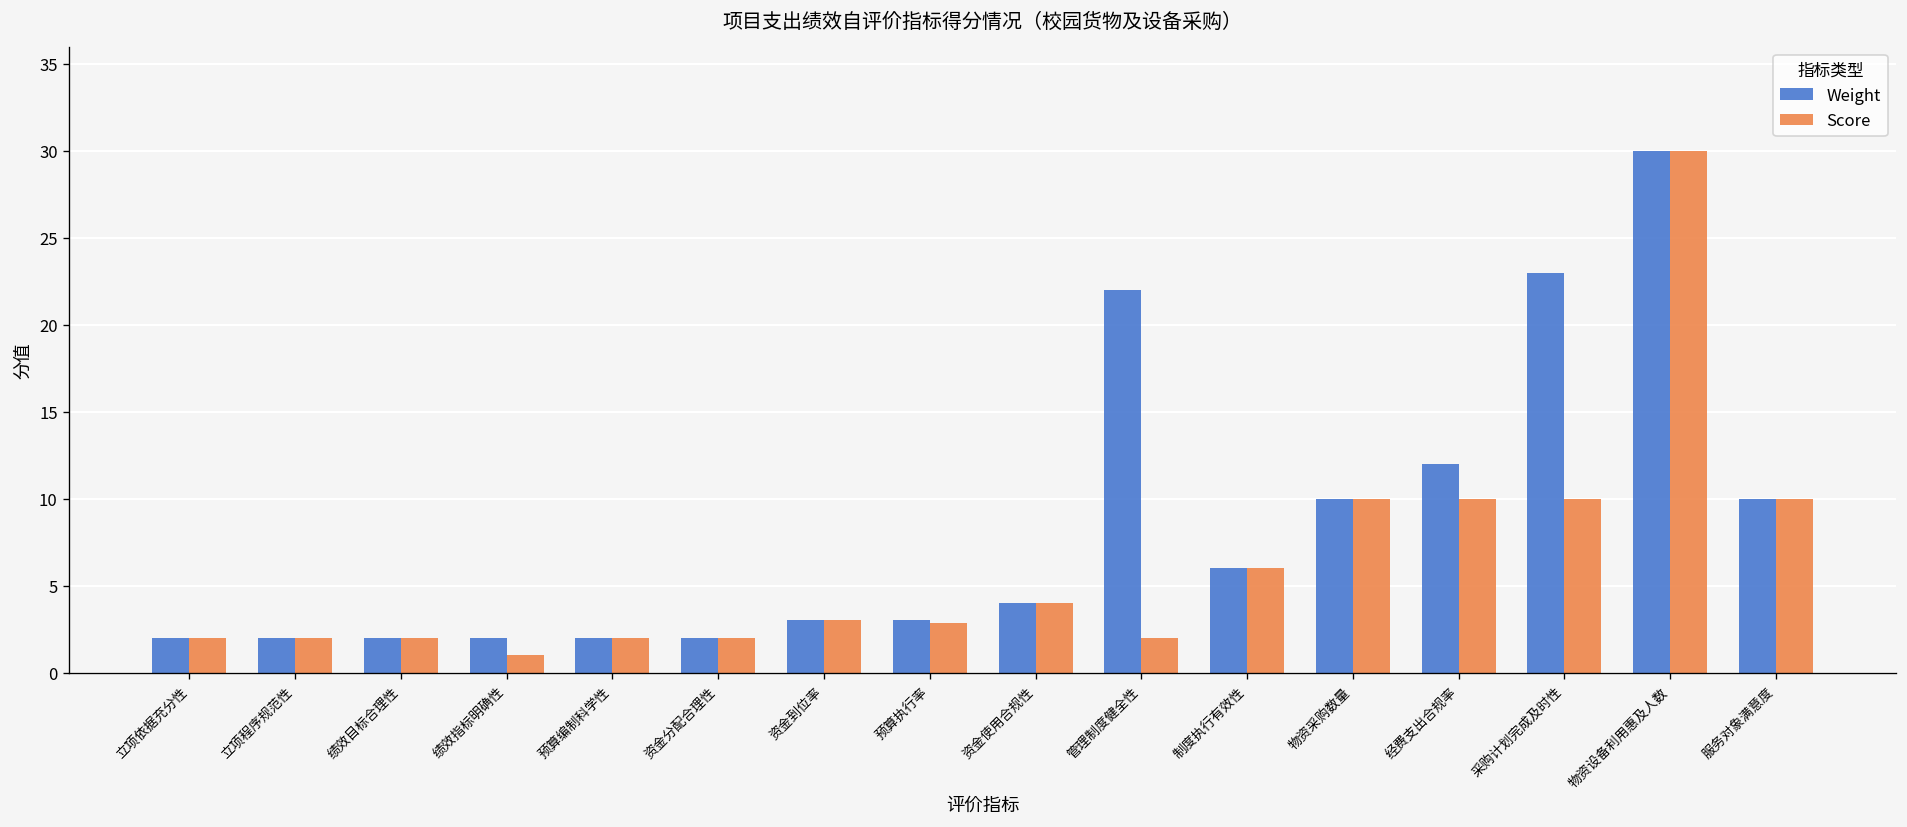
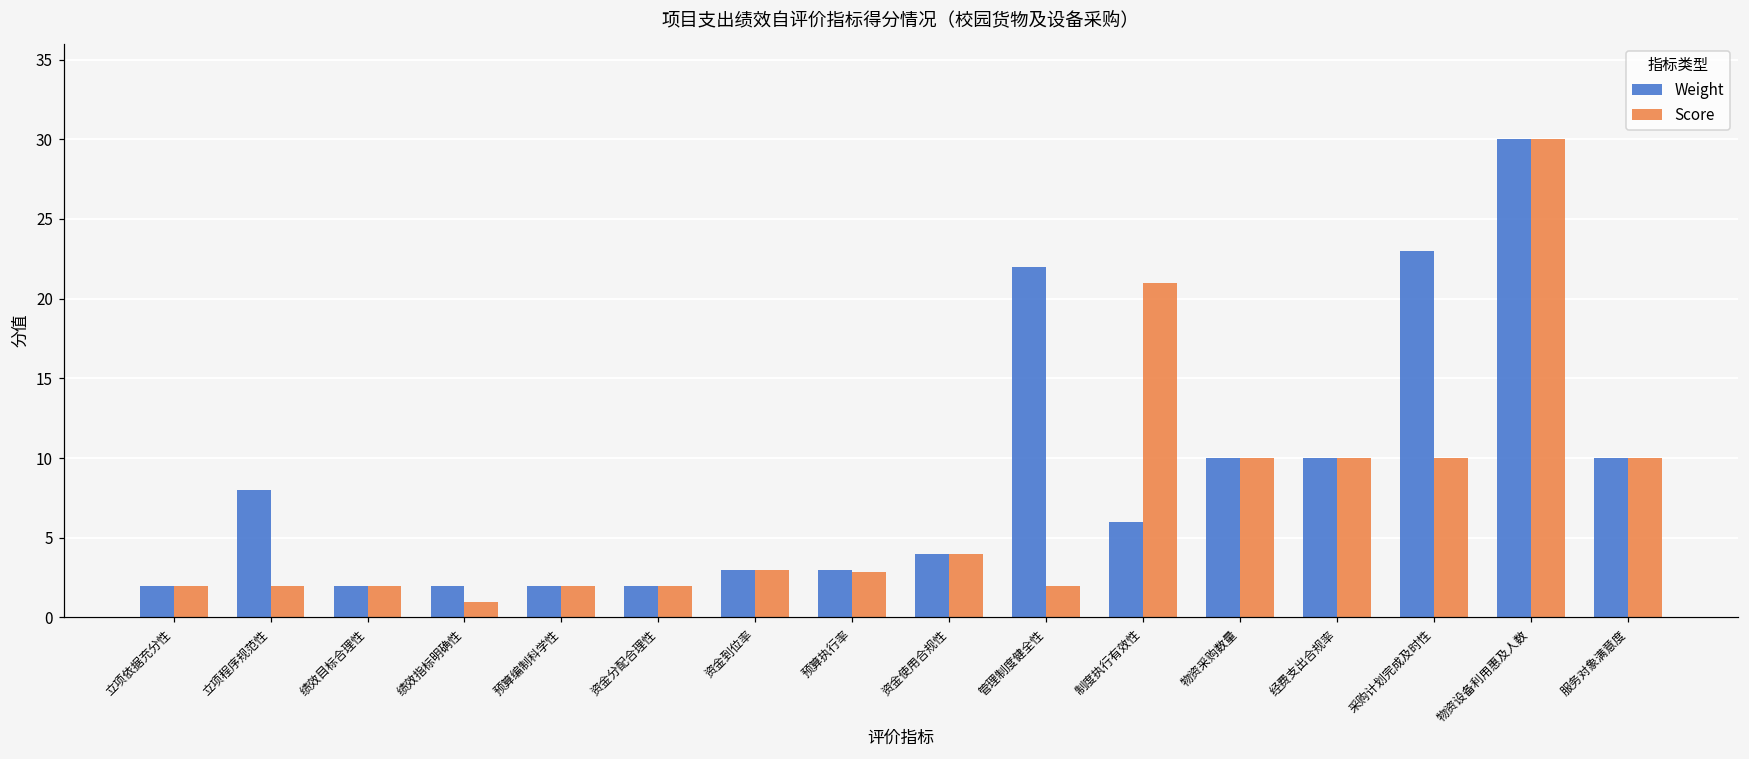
  {
    "Weight": {
      "立项依据充分性": 2,
-     "立项程序规范性": 2,
+     "立项程序规范性": 8,
      "绩效目标合理性": 2,
      "绩效指标明确性": 2,
      "预算编制科学性": 2,
      "资金分配合理性": 2,
      "资金到位率": 3,
      "预算执行率": 3,
      "资金使用合规性": 4,
      "管理制度健全性": 22,
      "制度执行有效性": 6,
      "物资采购数量": 10,
-     "经费支出合规率": 12,
+     "经费支出合规率": 10,
      "采购计划完成及时性": 23,
      "物资设备利用惠及人数": 30,
      "服务对象满意度": 10
    },
    "Score": {
      "立项依据充分性": 2,
      "立项程序规范性": 2,
      "绩效目标合理性": 2,
      "绩效指标明确性": 1,
      "预算编制科学性": 2,
      "资金分配合理性": 2,
      "资金到位率": 3,
      "预算执行率": 3,
      "资金使用合规性": 4,
      "管理制度健全性": 2,
-     "制度执行有效性": 6,
+     "制度执行有效性": 21,
      "物资采购数量": 10,
      "经费支出合规率": 10,
      "采购计划完成及时性": 10,
      "物资设备利用惠及人数": 30,
      "服务对象满意度": 10
    }
  }
